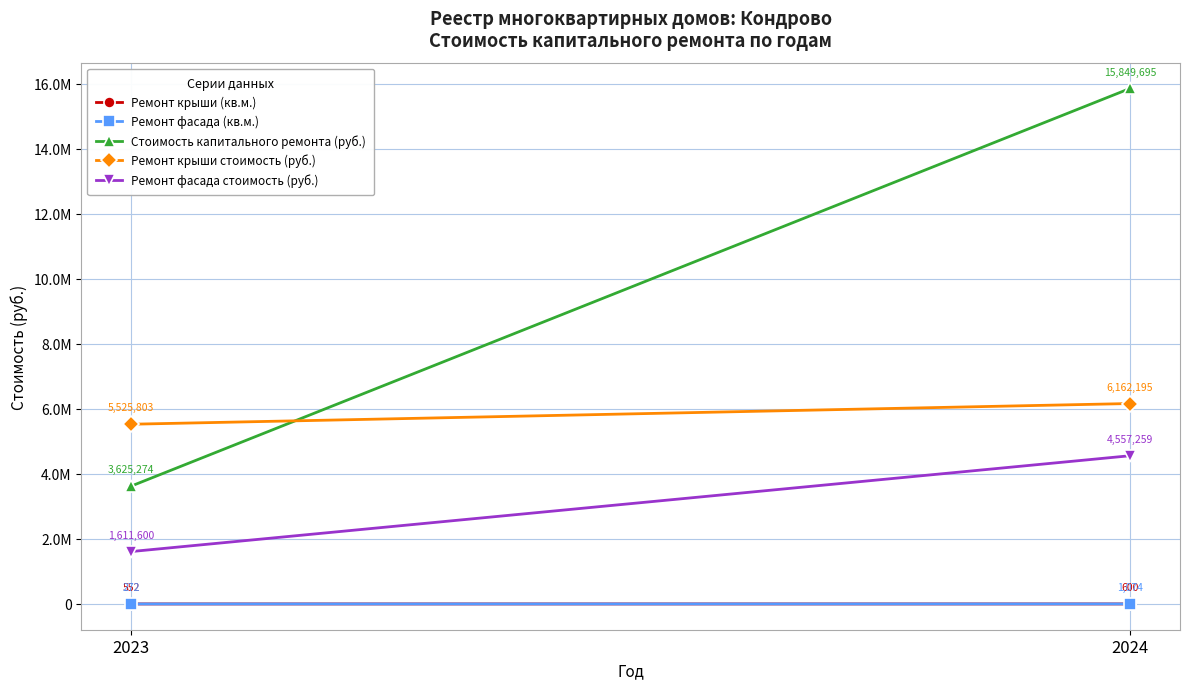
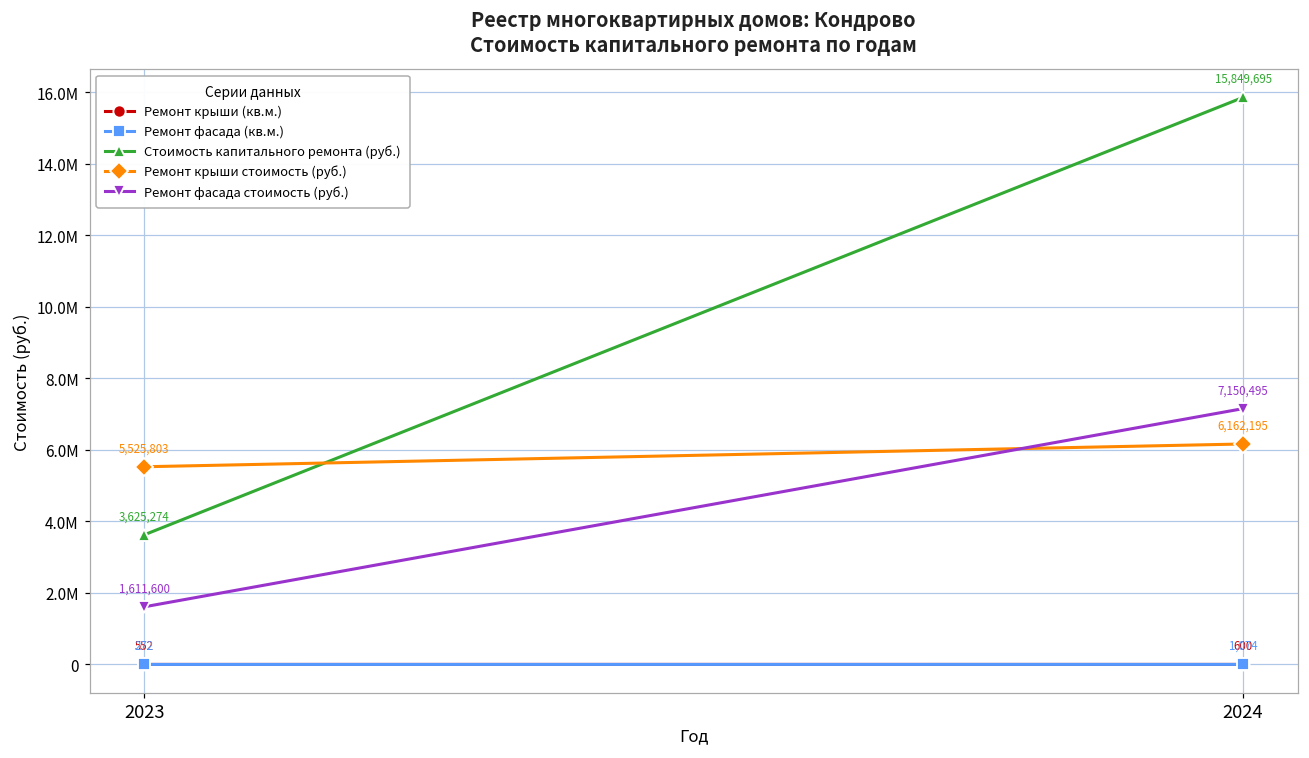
  {
    "Стоимость капитального ремонта (руб.)": {
      "2023": "3,625,274",
      "2024": "15,849,695"
    },
    "Ремонт крыши стоимость (руб.)": {
      "2023": "5,525,803",
      "2024": "6,162,195"
    },
    "Ремонт фасада стоимость (руб.)": {
      "2023": "1,611,600",
-     "2024": "4,557,259"
+     "2024": "7,150,495"
    }
  }
